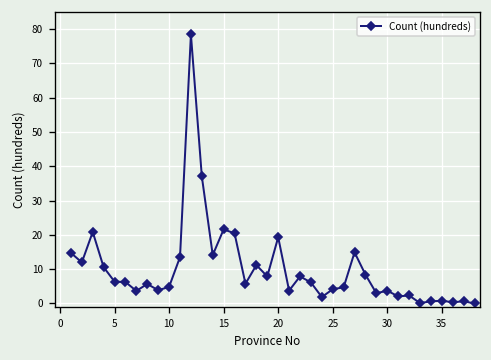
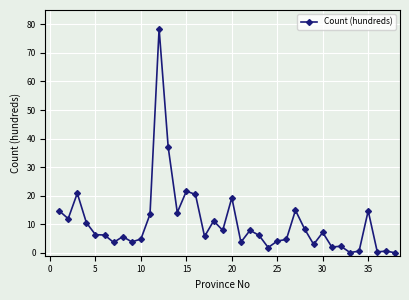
  {
    "5": 6,
    "10": 5,
    "15": 22,
    "20": 19,
    "25": 4,
-   "30": 4,
-   "35": 1
+   "30": 7,
+   "35": 15
  }
